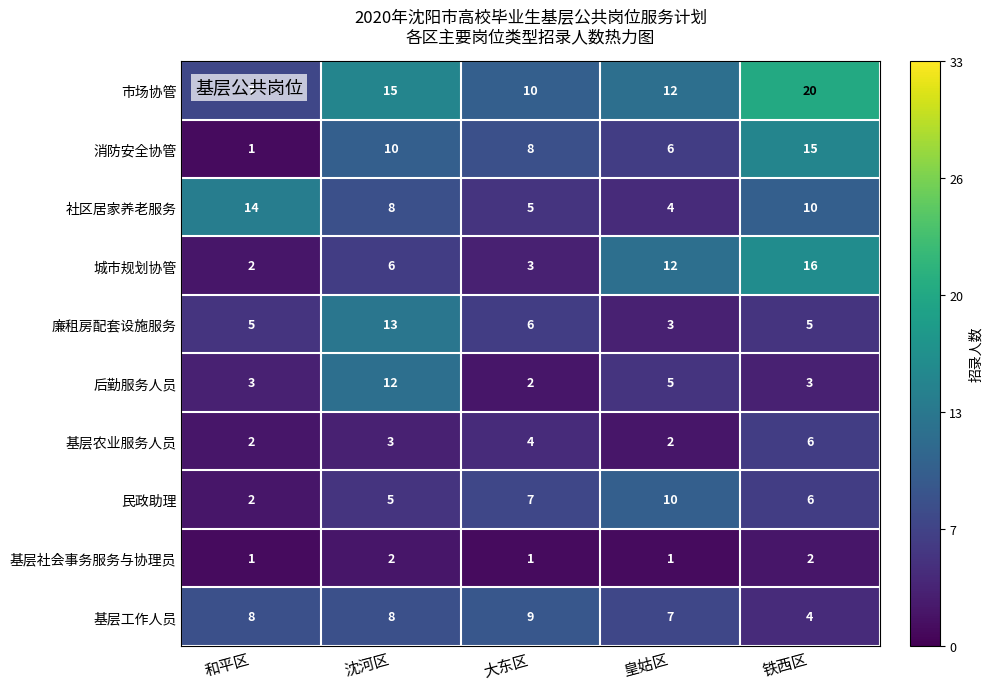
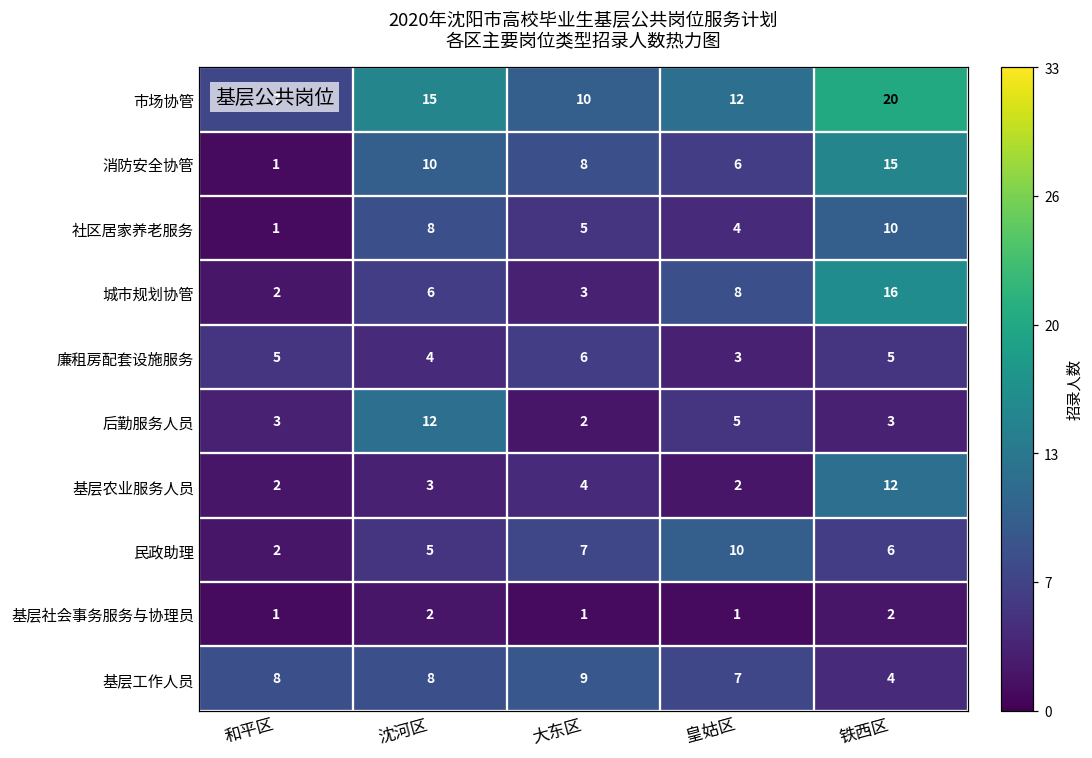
  {
    "市场协管": {
      "沈河区": 15,
      "大东区": 10,
      "皇姑区": 12,
      "铁西区": 20
    },
    "消防安全协管": {
      "和平区": 1,
      "沈河区": 10,
      "大东区": 8,
      "皇姑区": 6,
      "铁西区": 15
    },
    "社区居家养老服务": {
-     "和平区": 14,
+     "和平区": 1,
      "沈河区": 8,
      "大东区": 5,
      "皇姑区": 4,
      "铁西区": 10
    },
    "城市规划协管": {
      "和平区": 2,
      "沈河区": 6,
      "大东区": 3,
-     "皇姑区": 12,
+     "皇姑区": 8,
      "铁西区": 16
    },
    "廉租房配套设施服务": {
      "和平区": 5,
-     "沈河区": 13,
+     "沈河区": 4,
      "大东区": 6,
      "皇姑区": 3,
      "铁西区": 5
    },
    "后勤服务人员": {
      "和平区": 3,
      "沈河区": 12,
      "大东区": 2,
      "皇姑区": 5,
      "铁西区": 3
    },
    "基层农业服务人员": {
      "和平区": 2,
      "沈河区": 3,
      "大东区": 4,
      "皇姑区": 2,
-     "铁西区": 6
+     "铁西区": 12
    },
    "民政助理": {
      "和平区": 2,
      "沈河区": 5,
      "大东区": 7,
      "皇姑区": 10,
      "铁西区": 6
    },
    "基层社会事务服务与协理员": {
      "和平区": 1,
      "沈河区": 2,
      "大东区": 1,
      "皇姑区": 1,
      "铁西区": 2
    },
    "基层工作人员": {
      "和平区": 8,
      "沈河区": 8,
      "大东区": 9,
      "皇姑区": 7,
      "铁西区": 4
    }
  }
